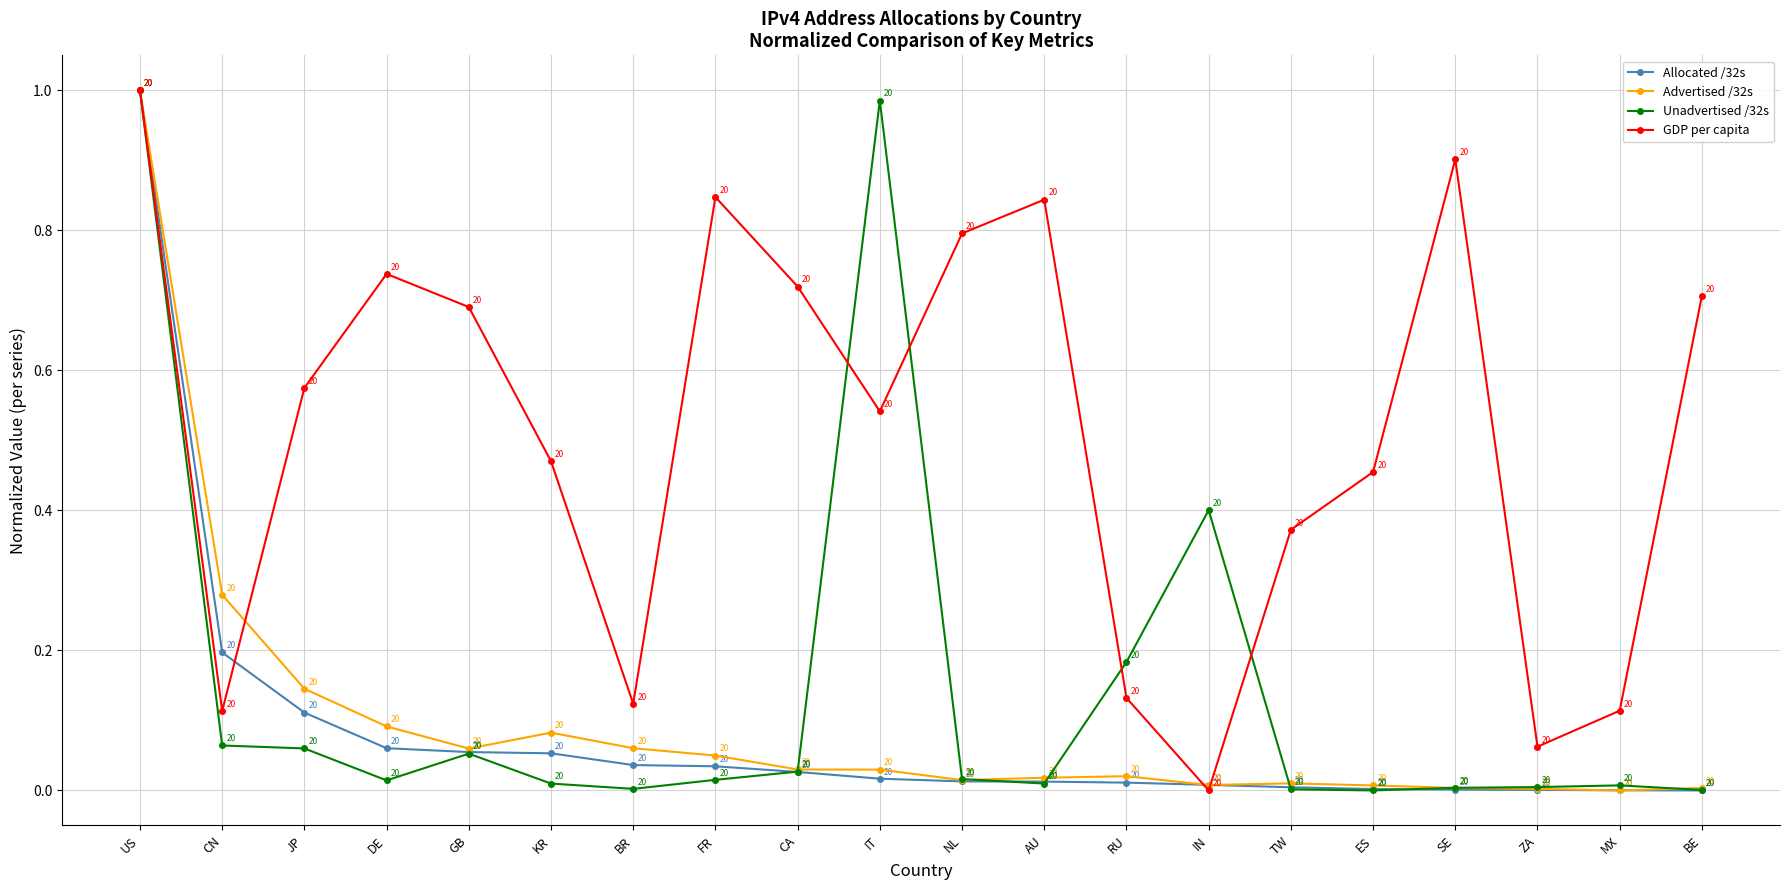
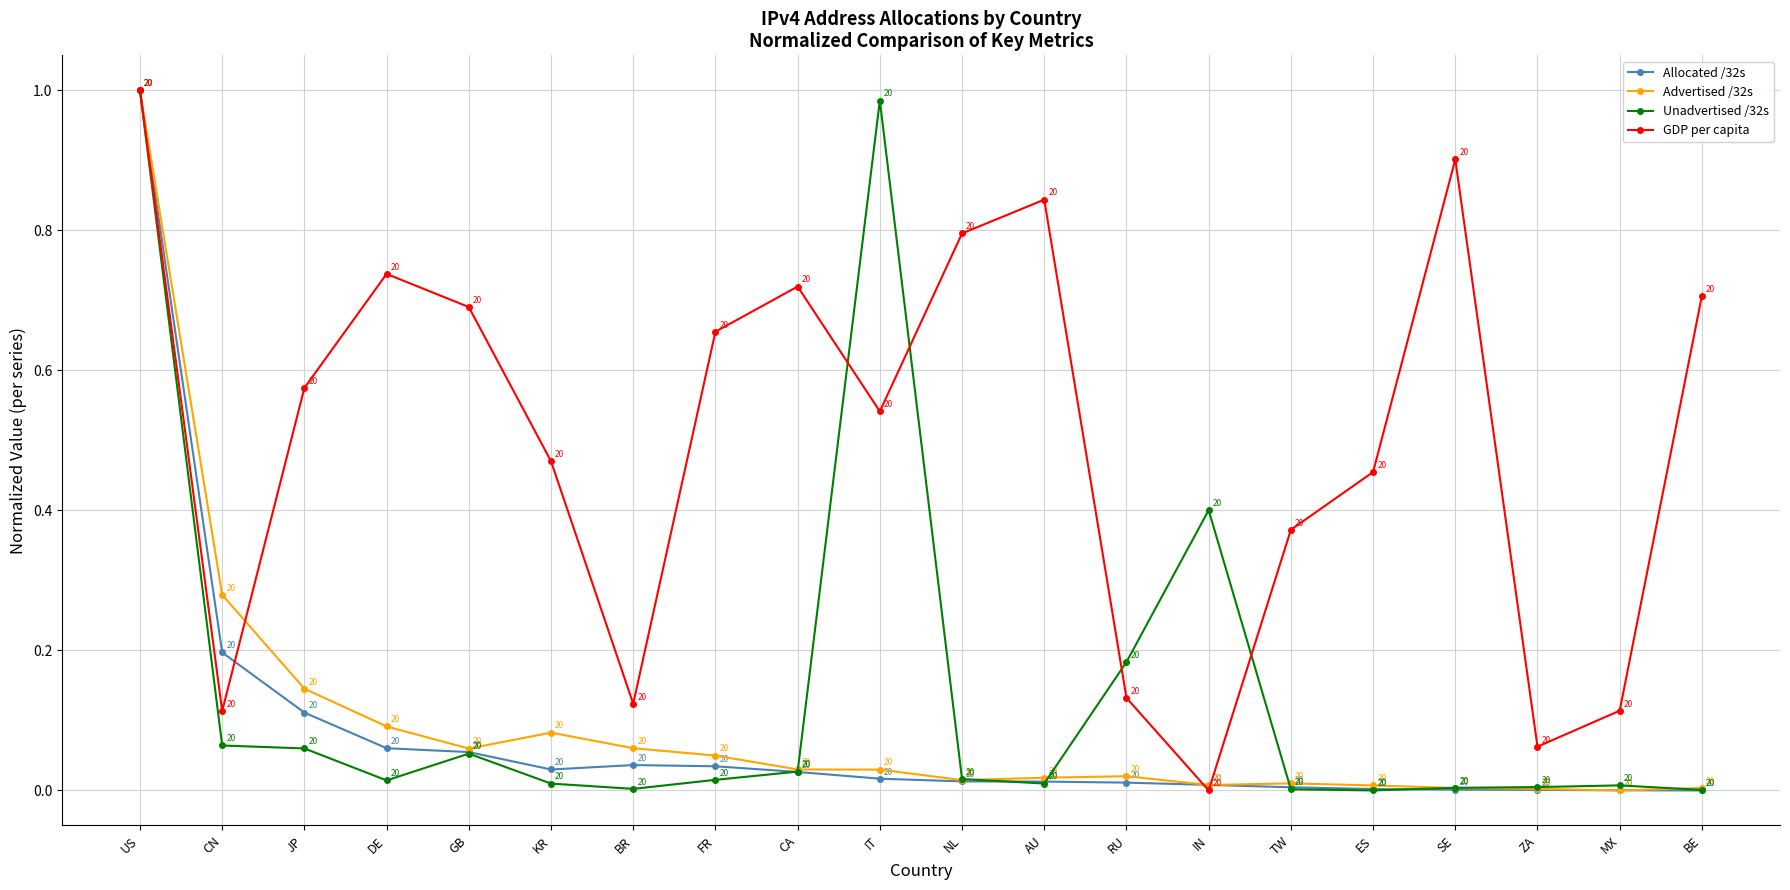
  {
    "Allocated /32s": {
-     "KR": 0.05,
+     "KR": 0.03,
      "IT": 0.02,
      "RU": 0.01
    },
    "GDP per capita": {
-     "FR": 0.85,
+     "FR": 0.66,
      "IN": 0.00
    }
  }
